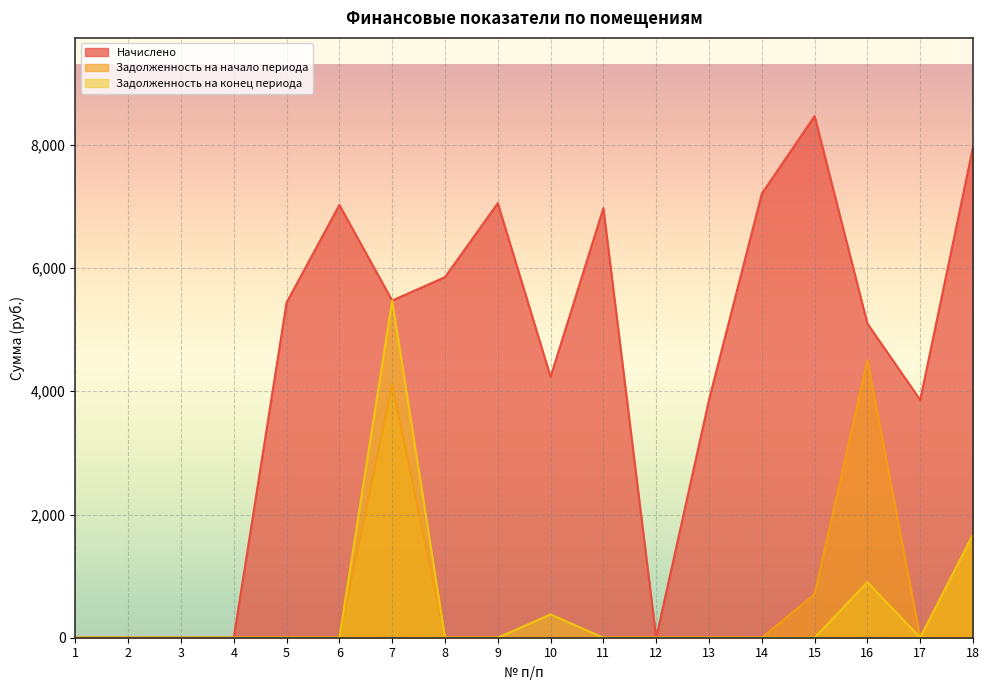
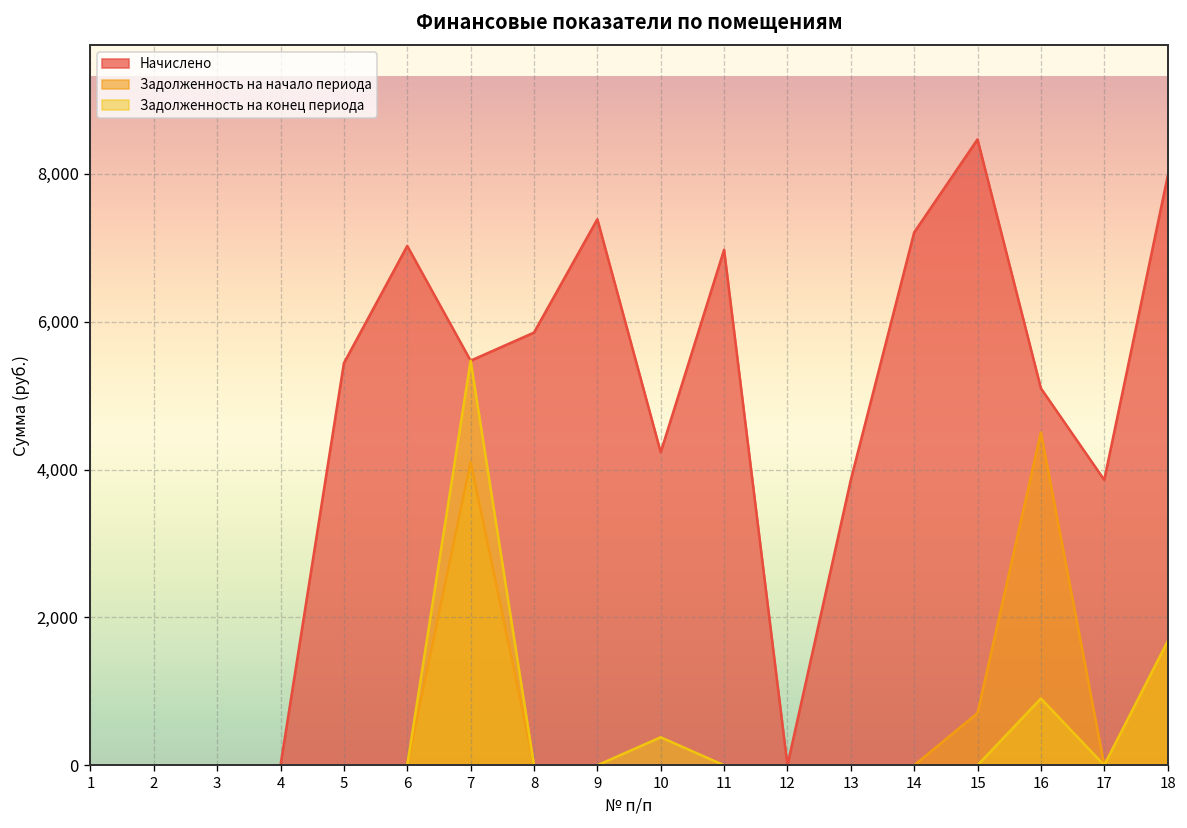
  {
    "Начислено": {
      "5": "5,400",
      "6": "7,000",
      "8": "5,900",
-     "9": "7,100",
+     "9": "7,400",
      "10": "4,200",
      "11": "7,000",
      "13": "3,900",
      "14": "7,200",
      "15": "8,500",
      "16": "5,100",
      "17": "3,900",
      "18": "8,000"
    }
  }
